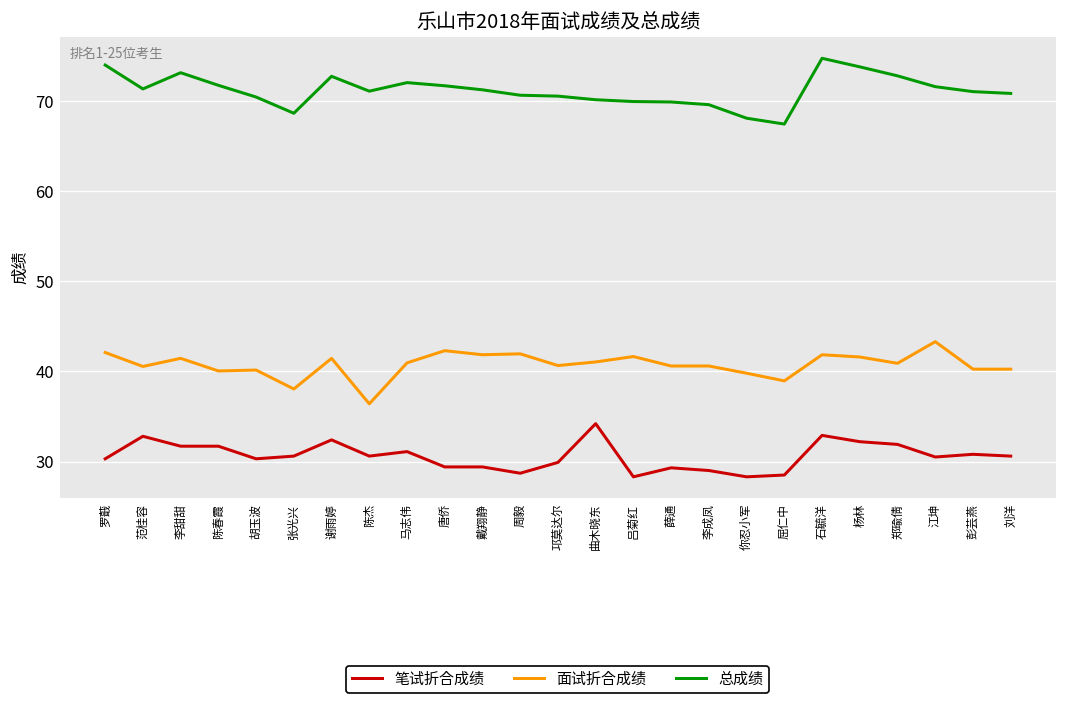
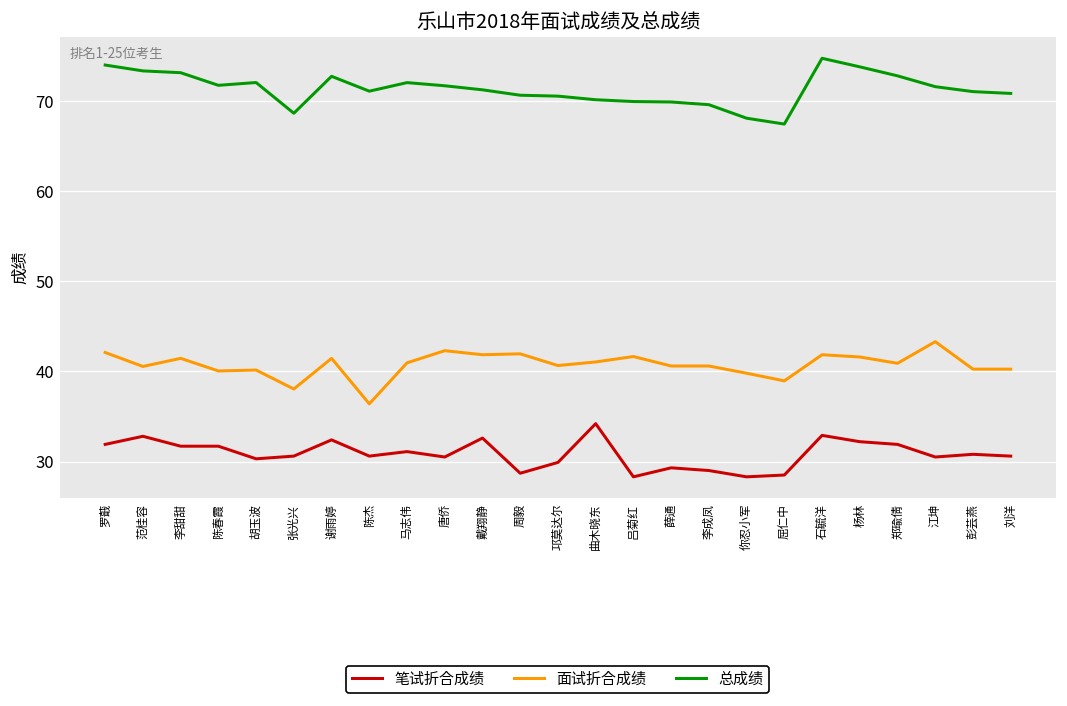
  {
    "笔试折合成绩": {
-     "罗蕺": 30,
+     "罗蕺": 32,
      "范桂容": 33,
      "李甜甜": 32,
      "陈春霞": 32,
      "胡玉波": 30,
      "张光兴": 31,
      "谢雨婷": 32,
      "陈杰": 31,
      "马志伟": 31,
-     "唐侨": 29,
-     "戴翔静": 29,
+     "唐侨": 31,
+     "戴翔静": 33,
      "周毅": 29,
      "邛莫达尔": 30,
      "曲木晓东": 34,
      "吕菊红": 28,
      "薛通": 29,
      "李成凤": 29,
      "你忍小军": 28,
      "屈仁中": 29,
      "石毓洋": 33,
      "杨林": 32,
      "郑瑜倩": 32,
      "江坤": 31,
      "彭芸燕": 31,
      "刘洋": 31
    },
    "面试折合成绩": {
      "罗蕺": 42,
      "范桂容": 41,
      "李甜甜": 41,
      "陈春霞": 40,
      "胡玉波": 40,
      "张光兴": 38,
      "谢雨婷": 41,
      "陈杰": 36,
      "马志伟": 41,
      "唐侨": 42,
      "戴翔静": 42,
      "周毅": 42,
      "邛莫达尔": 41,
      "曲木晓东": 41,
      "吕菊红": 42,
      "薛通": 41,
      "李成凤": 41,
      "你忍小军": 40,
      "屈仁中": 39,
      "石毓洋": 42,
      "杨林": 42,
      "郑瑜倩": 41,
      "江坤": 43,
      "彭芸燕": 40,
      "刘洋": 40
    },
    "总成绩": {
-     "范桂容": 71,
+     "范桂容": 73,
      "李甜甜": 73,
      "陈春霞": 72,
-     "胡玉波": 70,
+     "胡玉波": 72,
      "张光兴": 69,
      "谢雨婷": 73,
      "陈杰": 71,
      "马志伟": 72,
      "唐侨": 72,
      "戴翔静": 71,
      "周毅": 71,
      "邛莫达尔": 71,
      "曲木晓东": 70,
      "吕菊红": 70,
      "薛通": 70,
      "李成凤": 70,
      "你忍小军": 68,
      "屈仁中": 67,
      "石毓洋": 75,
      "杨林": 74,
      "郑瑜倩": 73,
      "江坤": 72,
      "彭芸燕": 71,
      "刘洋": 71
    }
  }
